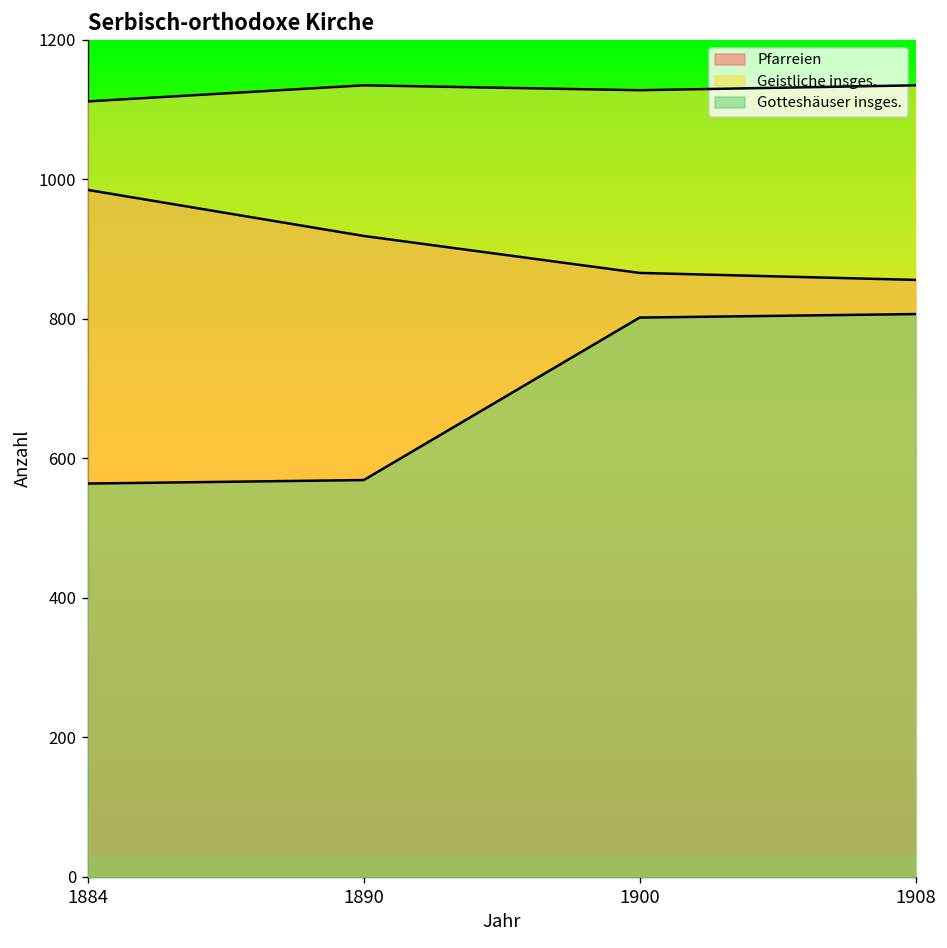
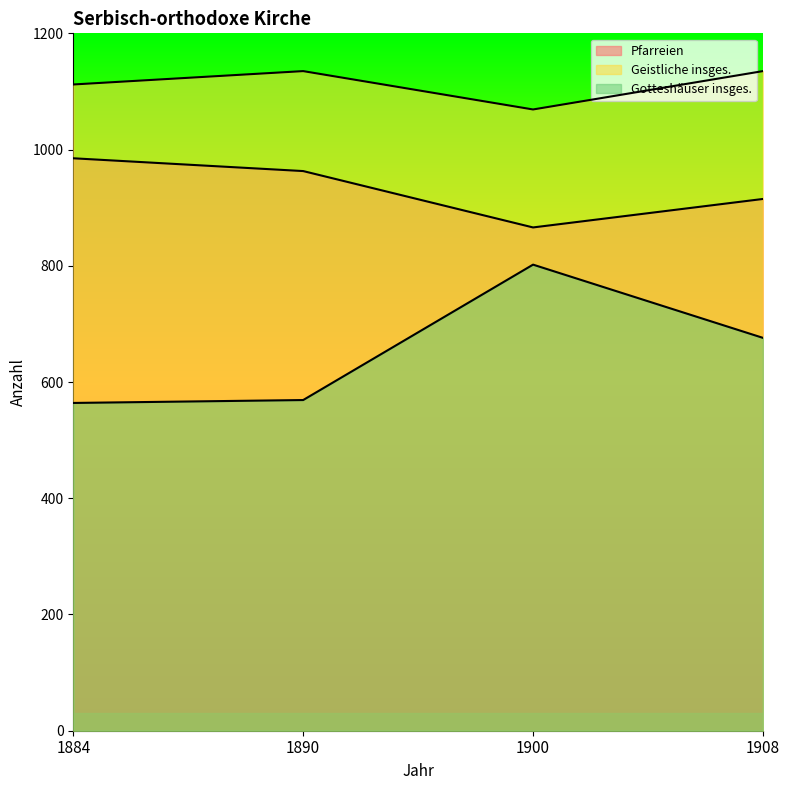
  {
    "Pfarreien": {
      "1884": 990,
-     "1890": 920,
+     "1890": 960,
      "1900": 870,
-     "1908": 860
+     "1908": 920
    },
    "Geistliche insges.": {
      "1884": 1110,
      "1890": 1140,
-     "1900": 1130,
+     "1900": 1070,
      "1908": 1140
    },
    "Gotteshäuser insges.": {
      "1884": 560,
      "1890": 570,
      "1900": 800,
-     "1908": 810
+     "1908": 680
    }
  }
